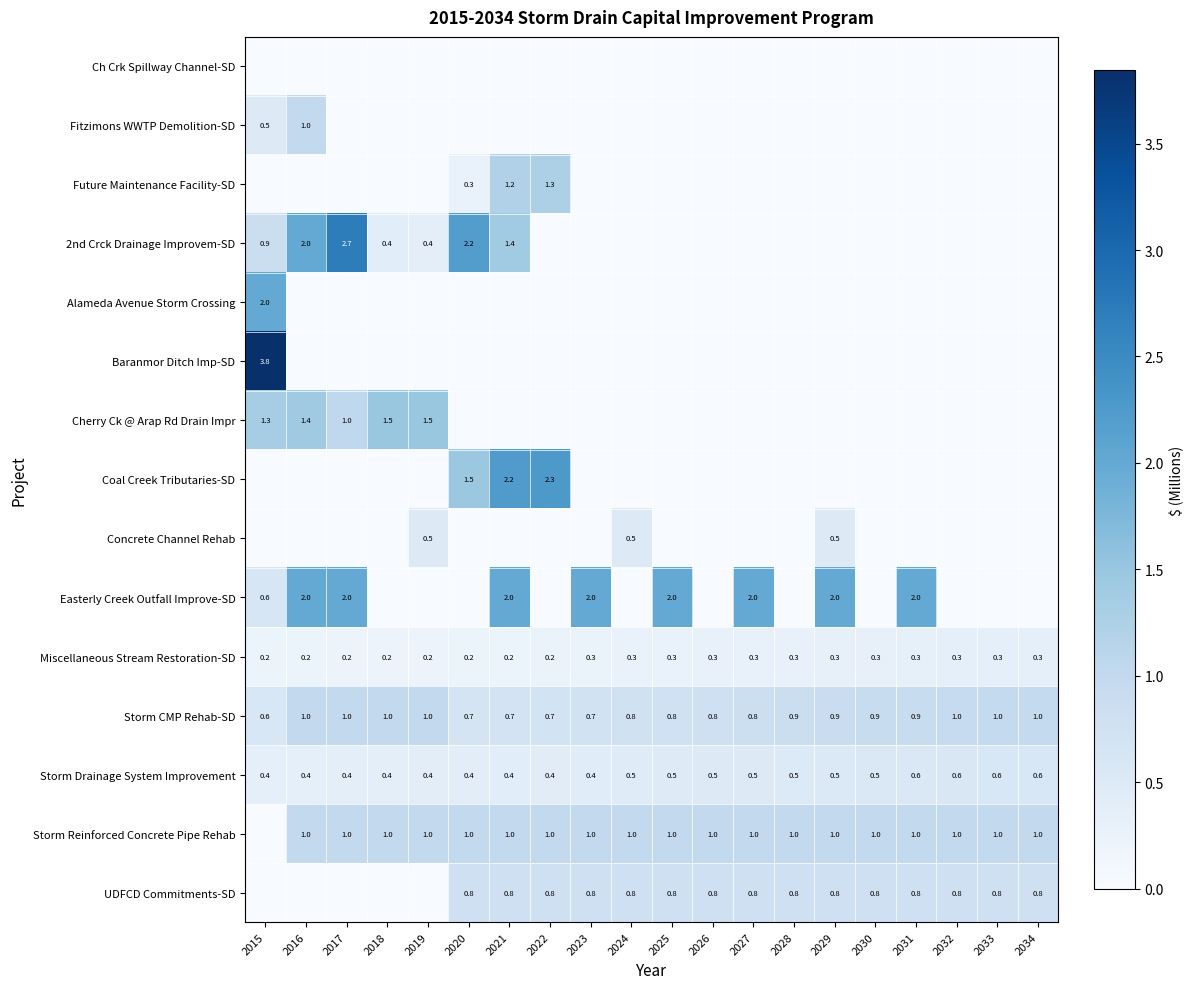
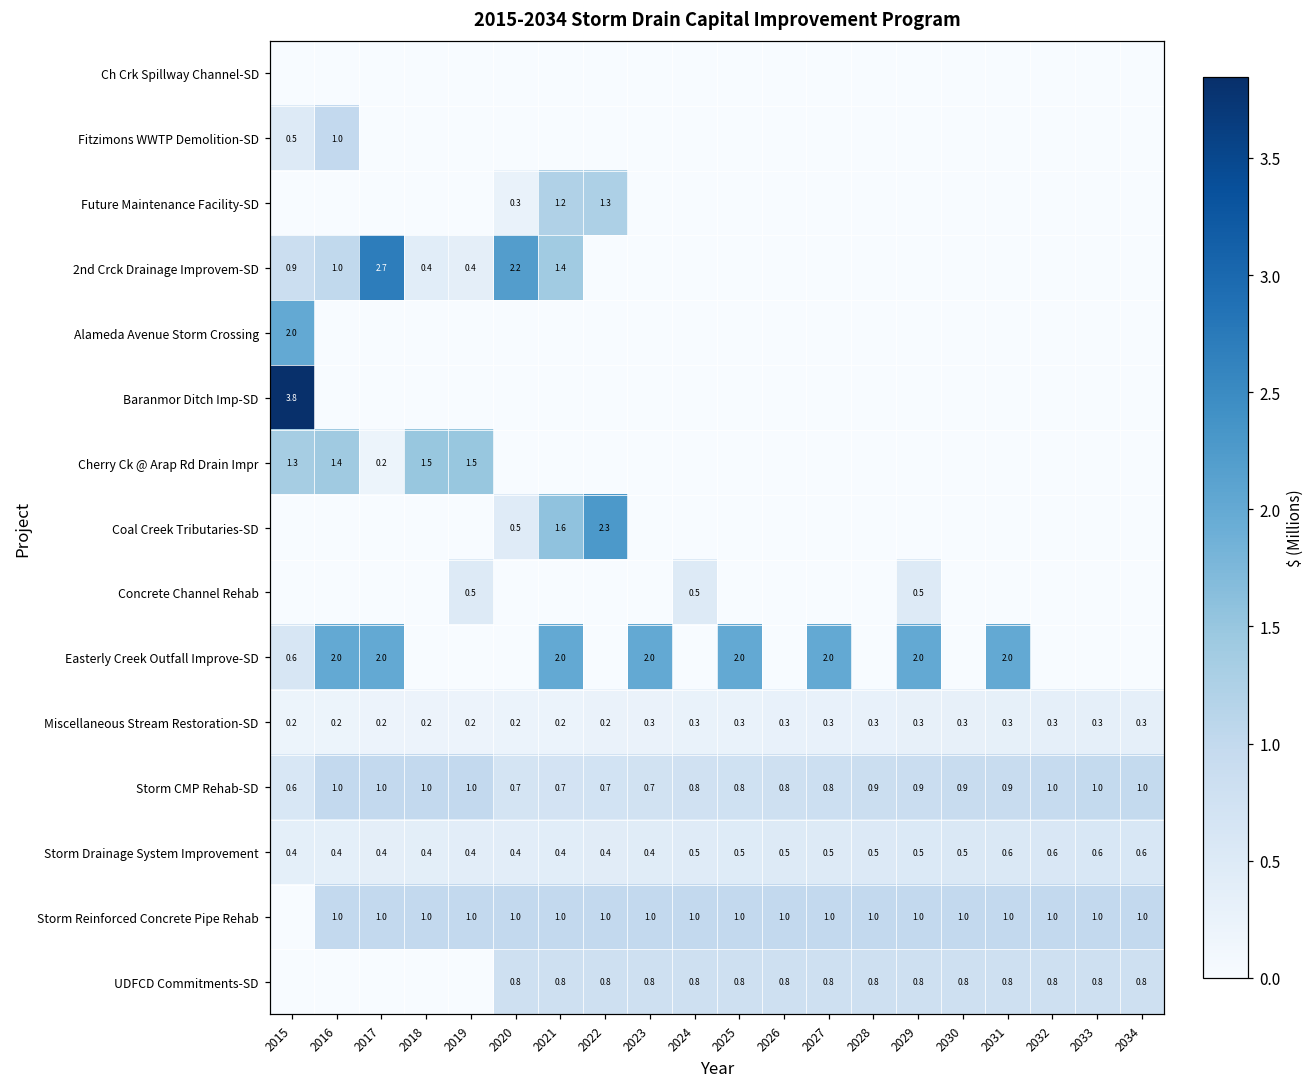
  {
    "Fitzimons WWTP Demolition-SD": {
      "2015": 0.5,
      "2016": 1.0
    },
    "Future Maintenance Facility-SD": {
      "2020": 0.3,
      "2021": 1.2,
      "2022": 1.3
    },
    "2nd Crck Drainage Improvem-SD": {
      "2015": 0.9,
-     "2016": 2.0,
+     "2016": 1.0,
      "2017": 2.7,
      "2018": 0.4,
      "2019": 0.4,
      "2020": 2.2,
      "2021": 1.4
    },
    "Alameda Avenue Storm Crossing": {
      "2015": 2.0
    },
    "Baranmor Ditch Imp-SD": {
      "2015": 3.8
    },
    "Cherry Ck @ Arap Rd Drain Impr": {
      "2015": 1.3,
      "2016": 1.4,
-     "2017": 1.0,
+     "2017": 0.2,
      "2018": 1.5,
      "2019": 1.5
    },
    "Coal Creek Tributaries-SD": {
-     "2020": 1.5,
-     "2021": 2.2,
+     "2020": 0.5,
+     "2021": 1.6,
      "2022": 2.3
    },
    "Concrete Channel Rehab": {
      "2019": 0.5,
      "2024": 0.5,
      "2029": 0.5
    },
    "Easterly Creek Outfall Improve-SD": {
      "2015": 0.6,
      "2016": 2.0,
      "2017": 2.0,
      "2021": 2.0,
      "2023": 2.0,
      "2025": 2.0,
      "2027": 2.0,
      "2029": 2.0,
      "2031": 2.0
    },
    "Miscellaneous Stream Restoration-SD": {
      "2015": 0.2,
      "2016": 0.2,
      "2017": 0.2,
      "2018": 0.2,
      "2019": 0.2,
      "2020": 0.2,
      "2021": 0.2,
      "2022": 0.2,
      "2023": 0.3,
      "2024": 0.3,
      "2025": 0.3,
      "2026": 0.3,
      "2027": 0.3,
      "2028": 0.3,
      "2029": 0.3,
      "2030": 0.3,
      "2031": 0.3,
      "2032": 0.3,
      "2033": 0.3,
      "2034": 0.3
    },
    "Storm CMP Rehab-SD": {
      "2015": 0.6,
      "2016": 1.0,
      "2017": 1.0,
      "2018": 1.0,
      "2019": 1.0,
      "2020": 0.7,
      "2021": 0.7,
      "2022": 0.7,
      "2023": 0.7,
      "2024": 0.8,
      "2025": 0.8,
      "2026": 0.8,
      "2027": 0.8,
      "2028": 0.9,
      "2029": 0.9,
      "2030": 0.9,
      "2031": 0.9,
      "2032": 1.0,
      "2033": 1.0,
      "2034": 1.0
    },
    "Storm Drainage System Improvement": {
      "2015": 0.4,
      "2016": 0.4,
      "2017": 0.4,
      "2018": 0.4,
      "2019": 0.4,
      "2020": 0.4,
      "2021": 0.4,
      "2022": 0.4,
      "2023": 0.4,
      "2024": 0.5,
      "2025": 0.5,
      "2026": 0.5,
      "2027": 0.5,
      "2028": 0.5,
      "2029": 0.5,
      "2030": 0.5,
      "2031": 0.6,
      "2032": 0.6,
      "2033": 0.6,
      "2034": 0.6
    },
    "Storm Reinforced Concrete Pipe Rehab": {
      "2016": 1.0,
      "2017": 1.0,
      "2018": 1.0,
      "2019": 1.0,
      "2020": 1.0,
      "2021": 1.0,
      "2022": 1.0,
      "2023": 1.0,
      "2024": 1.0,
      "2025": 1.0,
      "2026": 1.0,
      "2027": 1.0,
      "2028": 1.0,
      "2029": 1.0,
      "2030": 1.0,
      "2031": 1.0,
      "2032": 1.0,
      "2033": 1.0,
      "2034": 1.0
    },
    "UDFCD Commitments-SD": {
      "2020": 0.8,
      "2021": 0.8,
      "2022": 0.8,
      "2023": 0.8,
      "2024": 0.8,
      "2025": 0.8,
      "2026": 0.8,
      "2027": 0.8,
      "2028": 0.8,
      "2029": 0.8,
      "2030": 0.8,
      "2031": 0.8,
      "2032": 0.8,
      "2033": 0.8,
      "2034": 0.8
    }
  }
